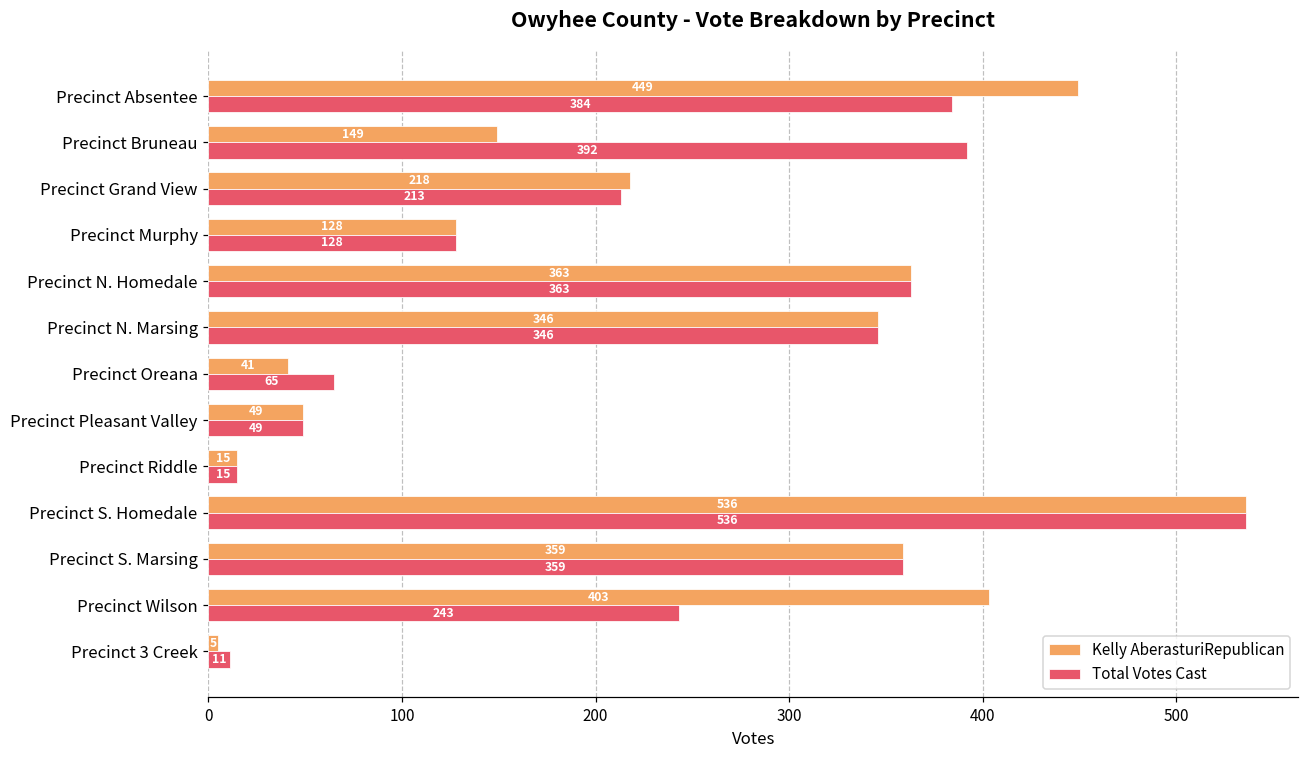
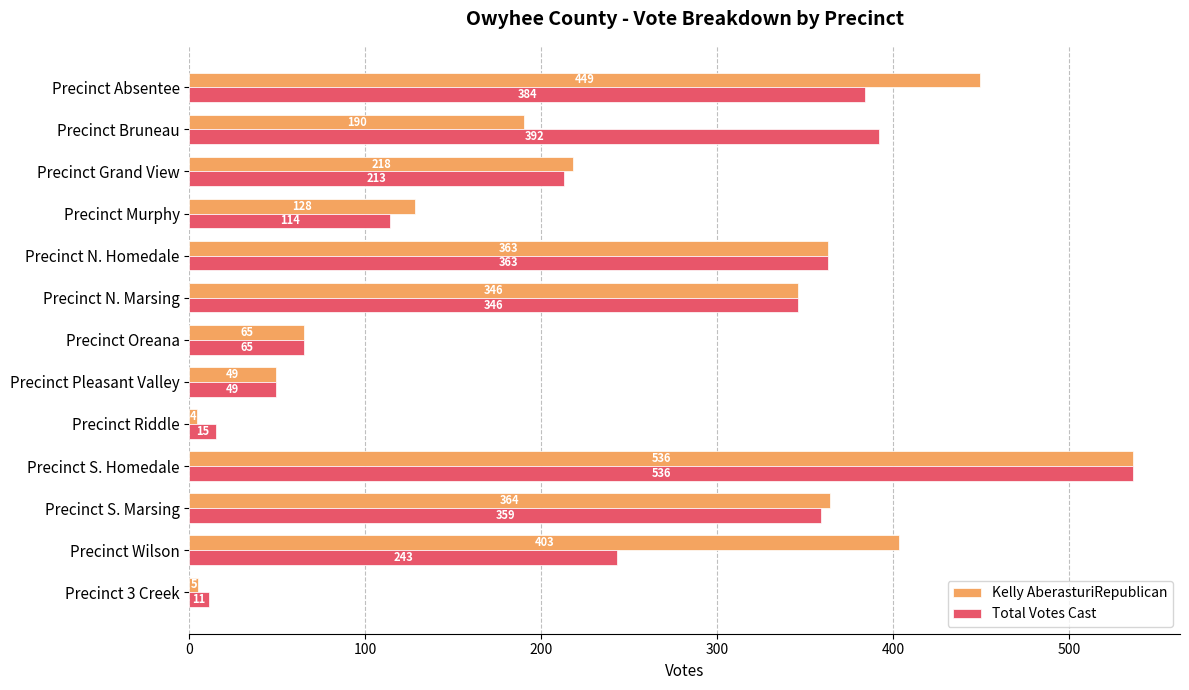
  {
    "Kelly AberasturiRepublican": {
      "Precinct Absentee": 449,
-     "Precinct Bruneau": 149,
+     "Precinct Bruneau": 190,
      "Precinct Grand View": 218,
      "Precinct Murphy": 128,
      "Precinct N. Homedale": 363,
      "Precinct N. Marsing": 346,
-     "Precinct Oreana": 41,
+     "Precinct Oreana": 65,
      "Precinct Pleasant Valley": 49,
-     "Precinct Riddle": 15,
+     "Precinct Riddle": 4,
      "Precinct S. Homedale": 536,
-     "Precinct S. Marsing": 359,
+     "Precinct S. Marsing": 364,
      "Precinct Wilson": 403,
      "Precinct 3 Creek": 5
    },
    "Total Votes Cast": {
      "Precinct Absentee": 384,
      "Precinct Bruneau": 392,
      "Precinct Grand View": 213,
-     "Precinct Murphy": 128,
+     "Precinct Murphy": 114,
      "Precinct N. Homedale": 363,
      "Precinct N. Marsing": 346,
      "Precinct Oreana": 65,
      "Precinct Pleasant Valley": 49,
      "Precinct Riddle": 15,
      "Precinct S. Homedale": 536,
      "Precinct S. Marsing": 359,
      "Precinct Wilson": 243,
      "Precinct 3 Creek": 11
    }
  }
